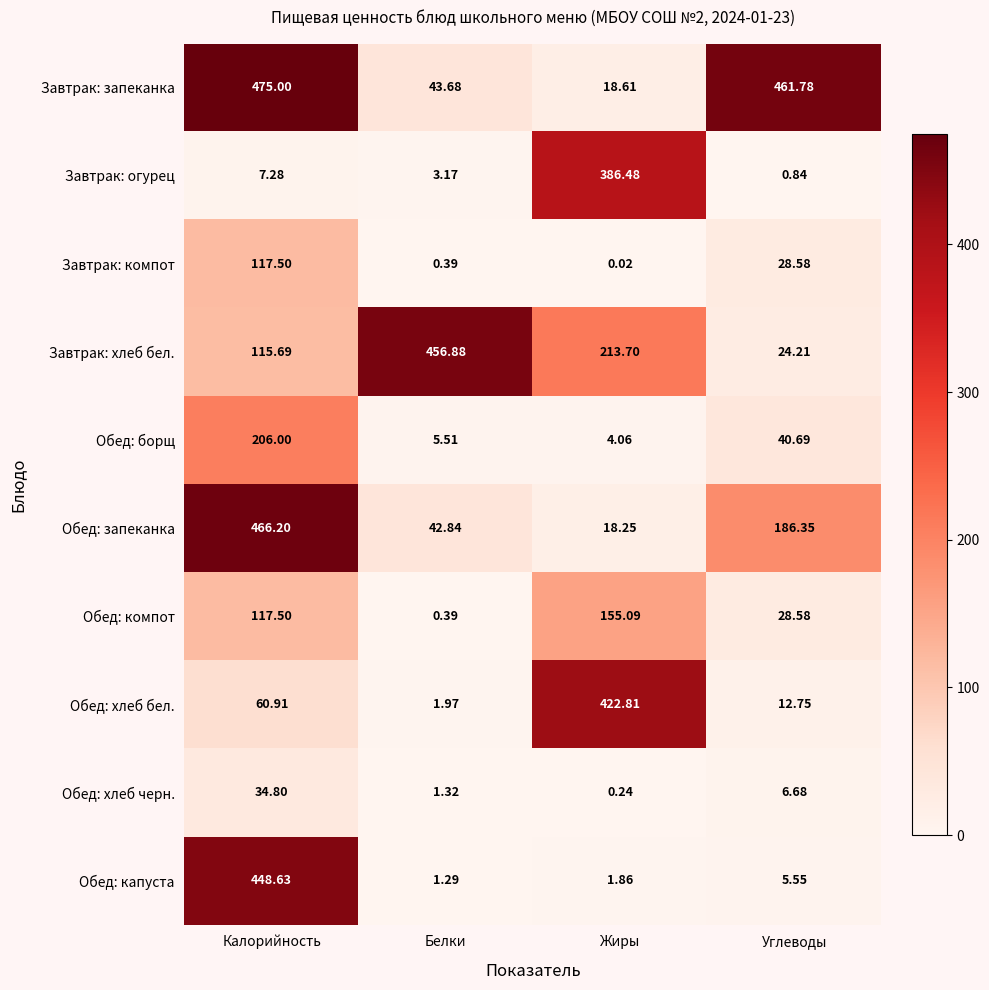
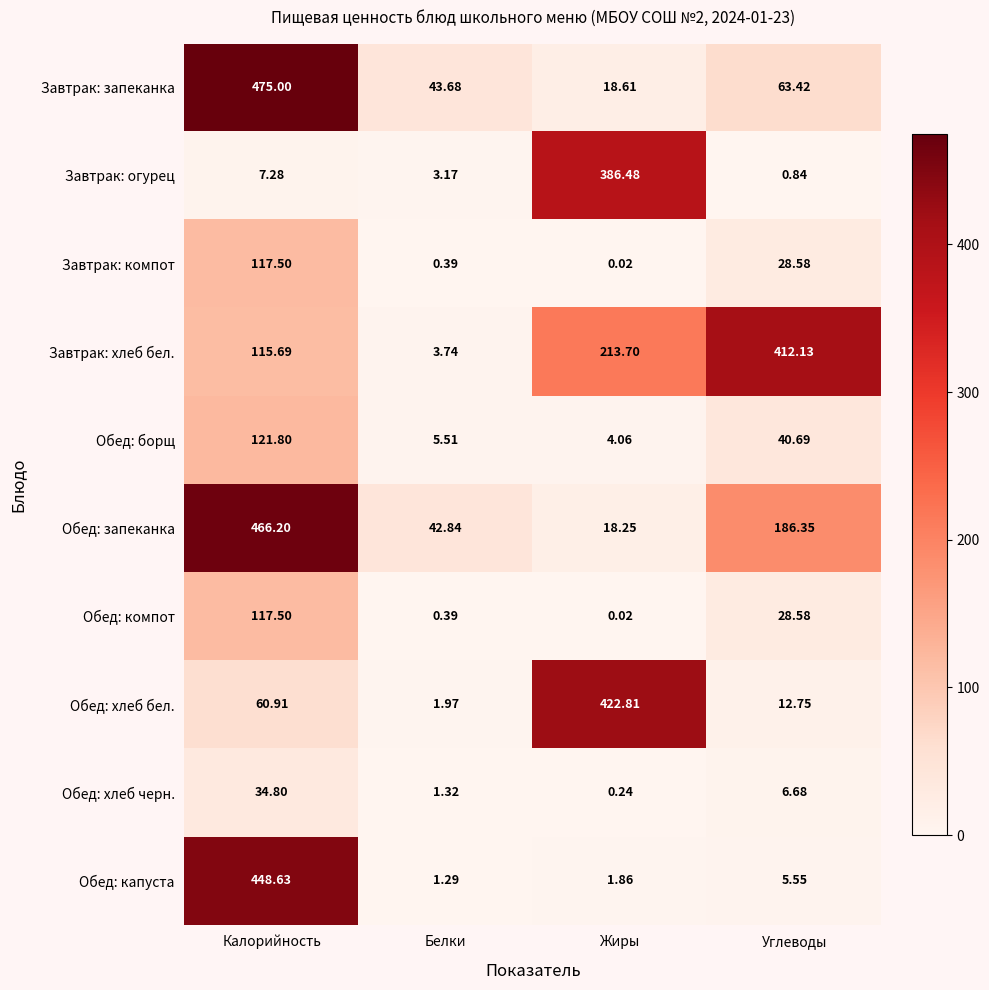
  {
    "Завтрак: запеканка": {
      "Калорийность": 475.00,
      "Белки": 43.68,
      "Жиры": 18.61,
-     "Углеводы": 461.78
+     "Углеводы": 63.42
    },
    "Завтрак: огурец": {
      "Калорийность": 7.28,
      "Белки": 3.17,
      "Жиры": 386.48,
      "Углеводы": 0.84
    },
    "Завтрак: компот": {
      "Калорийность": 117.50,
      "Белки": 0.39,
      "Жиры": 0.02,
      "Углеводы": 28.58
    },
    "Завтрак: хлеб бел.": {
      "Калорийность": 115.69,
-     "Белки": 456.88,
+     "Белки": 3.74,
      "Жиры": 213.70,
-     "Углеводы": 24.21
+     "Углеводы": 412.13
    },
    "Обед: борщ": {
-     "Калорийность": 206.00,
+     "Калорийность": 121.80,
      "Белки": 5.51,
      "Жиры": 4.06,
      "Углеводы": 40.69
    },
    "Обед: запеканка": {
      "Калорийность": 466.20,
      "Белки": 42.84,
      "Жиры": 18.25,
      "Углеводы": 186.35
    },
    "Обед: компот": {
      "Калорийность": 117.50,
      "Белки": 0.39,
-     "Жиры": 155.09,
+     "Жиры": 0.02,
      "Углеводы": 28.58
    },
    "Обед: хлеб бел.": {
      "Калорийность": 60.91,
      "Белки": 1.97,
      "Жиры": 422.81,
      "Углеводы": 12.75
    },
    "Обед: хлеб черн.": {
      "Калорийность": 34.80,
      "Белки": 1.32,
      "Жиры": 0.24,
      "Углеводы": 6.68
    },
    "Обед: капуста": {
      "Калорийность": 448.63,
      "Белки": 1.29,
      "Жиры": 1.86,
      "Углеводы": 5.55
    }
  }
